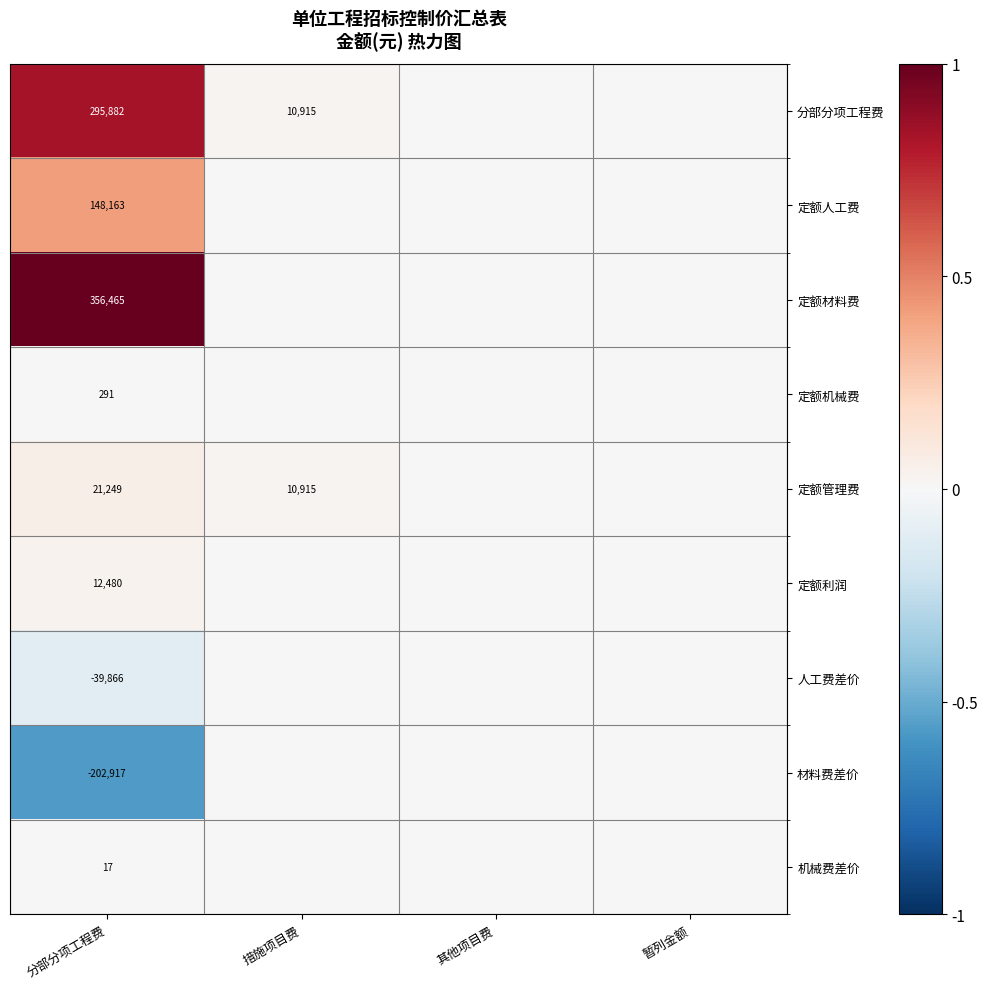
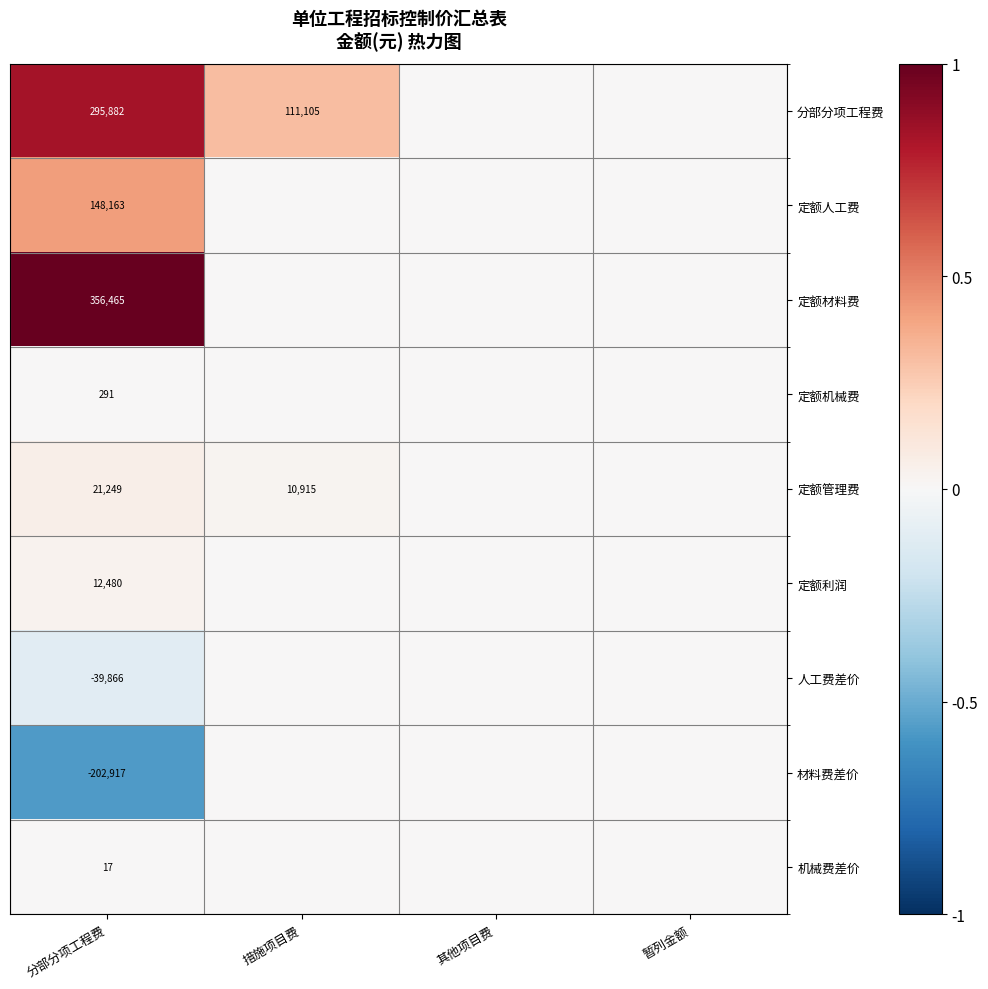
  {
    "分部分项工程费": {
      "分部分项工程费": "295,882",
-     "措施项目费": "10,915"
+     "措施项目费": "111,105"
    },
    "定额人工费": {
      "分部分项工程费": "148,163"
    },
    "定额材料费": {
      "分部分项工程费": "356,465"
    },
    "定额机械费": {
      "分部分项工程费": "291"
    },
    "定额管理费": {
      "分部分项工程费": "21,249",
      "措施项目费": "10,915"
    },
    "定额利润": {
      "分部分项工程费": "12,480"
    },
    "人工费差价": {
      "分部分项工程费": "-39,866"
    },
    "材料费差价": {
      "分部分项工程费": "-202,917"
    },
    "机械费差价": {
      "分部分项工程费": "17"
    }
  }
